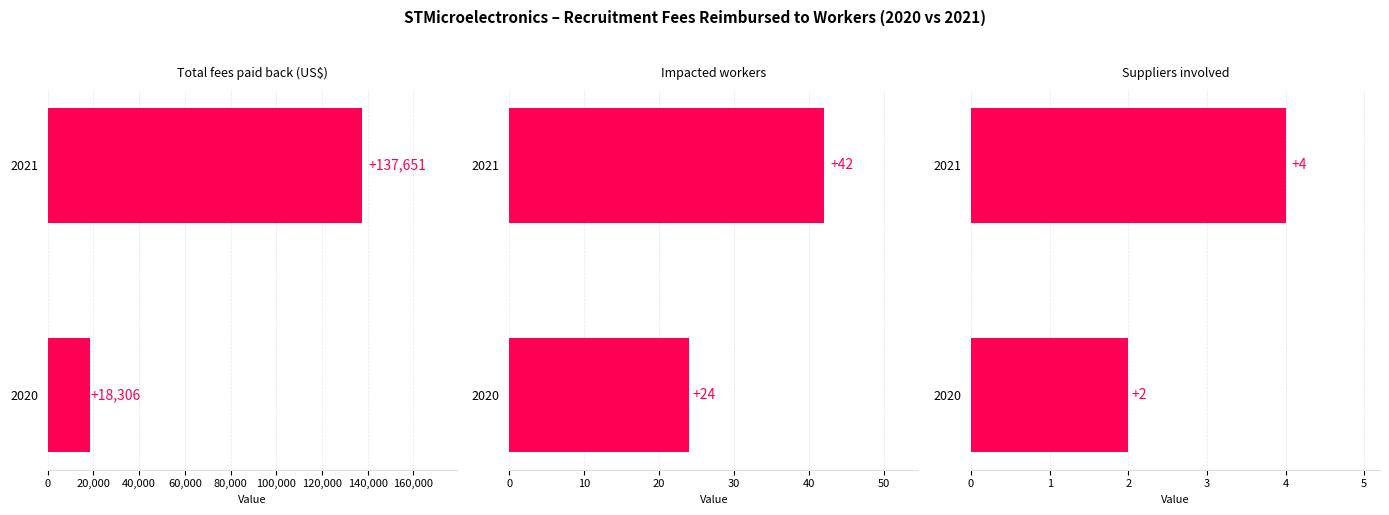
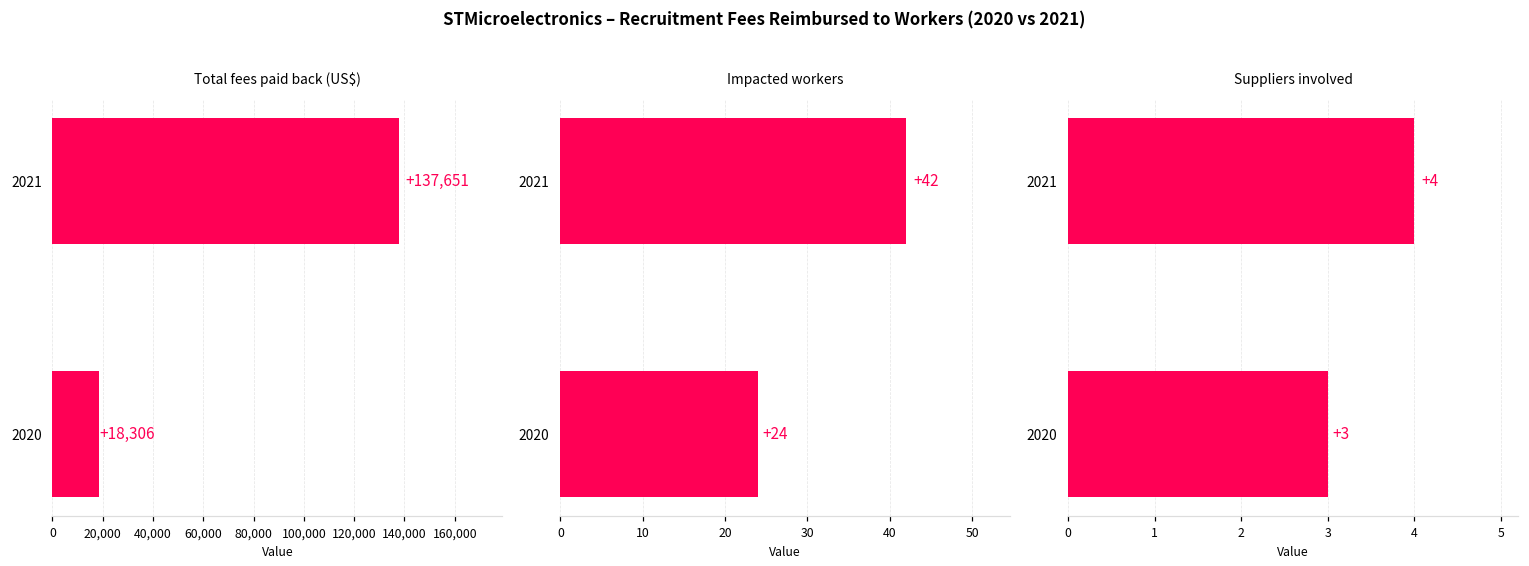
  {
    "Total fees paid back (US$)": {
      "2021": "+137,651",
      "2020": "+18,306"
    },
    "Impacted workers": {
      "2021": "+42",
      "2020": "+24"
    },
    "Suppliers involved": {
      "2021": "+4",
-     "2020": "+2"
+     "2020": "+3"
    }
  }
